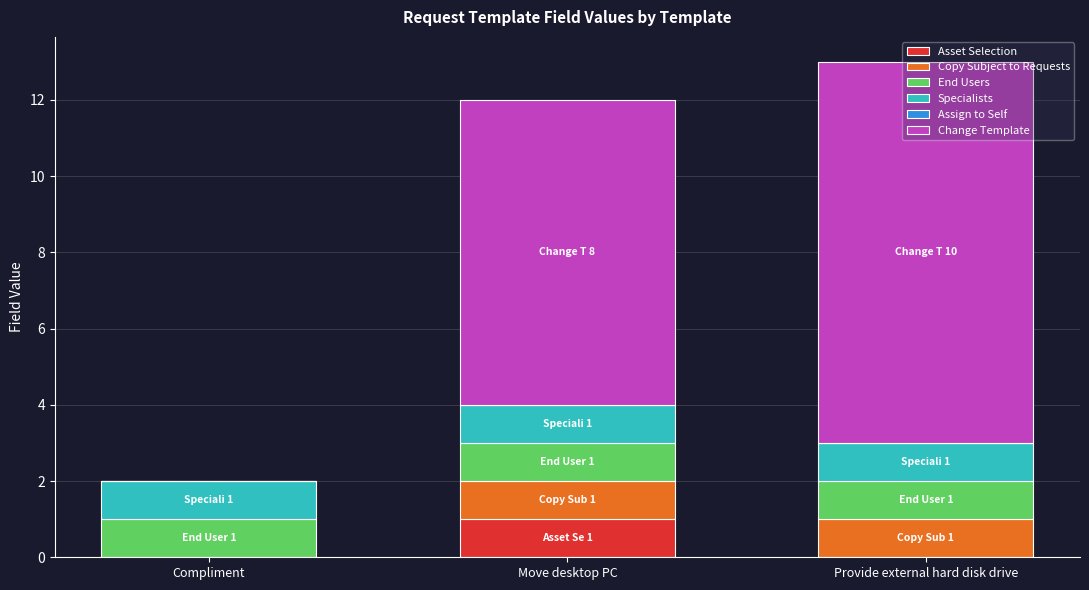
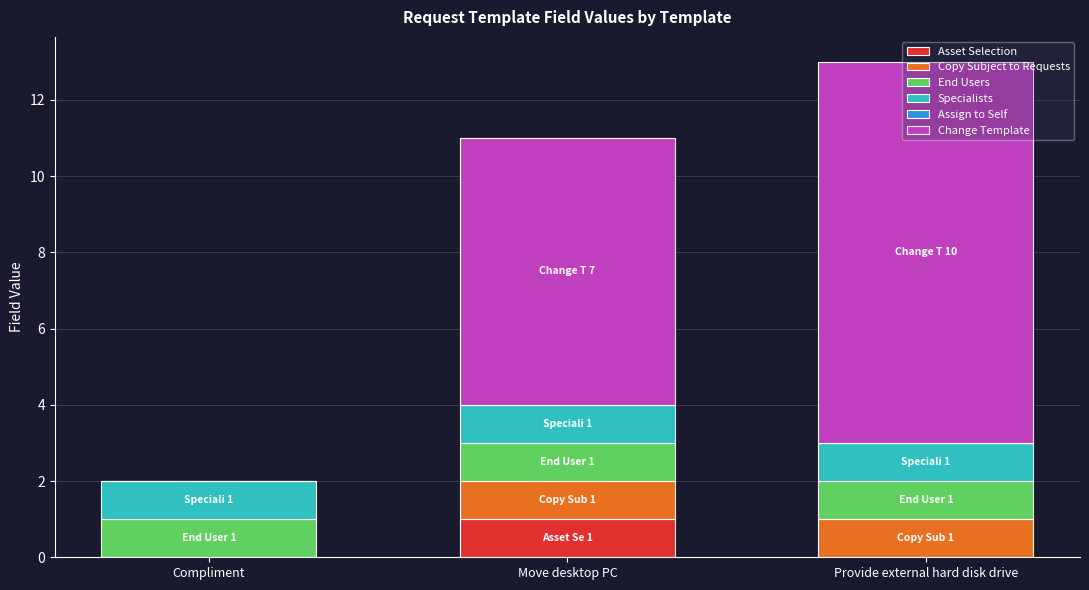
  {
    "Asset Selection": {
      "Move desktop PC": 1
    },
    "Copy Subject to Requests": {
      "Move desktop PC": 1,
      "Provide external hard disk drive": 1
    },
    "End Users": {
      "Compliment": 1,
      "Move desktop PC": 1,
      "Provide external hard disk drive": 1
    },
    "Assign to Self": {
      "Compliment": 1,
      "Move desktop PC": 1,
      "Provide external hard disk drive": 1
    },
    "Change Template": {
-     "Move desktop PC": 8
+     "Move desktop PC": 7
    }
  }
